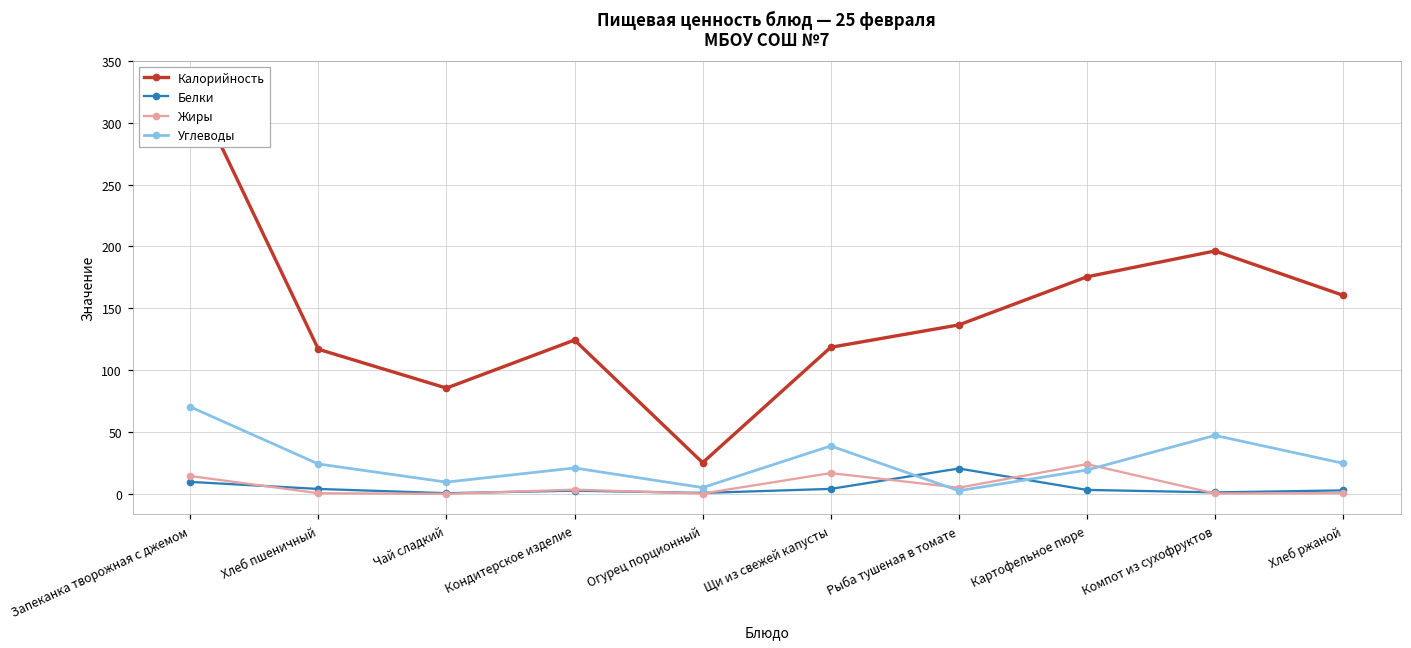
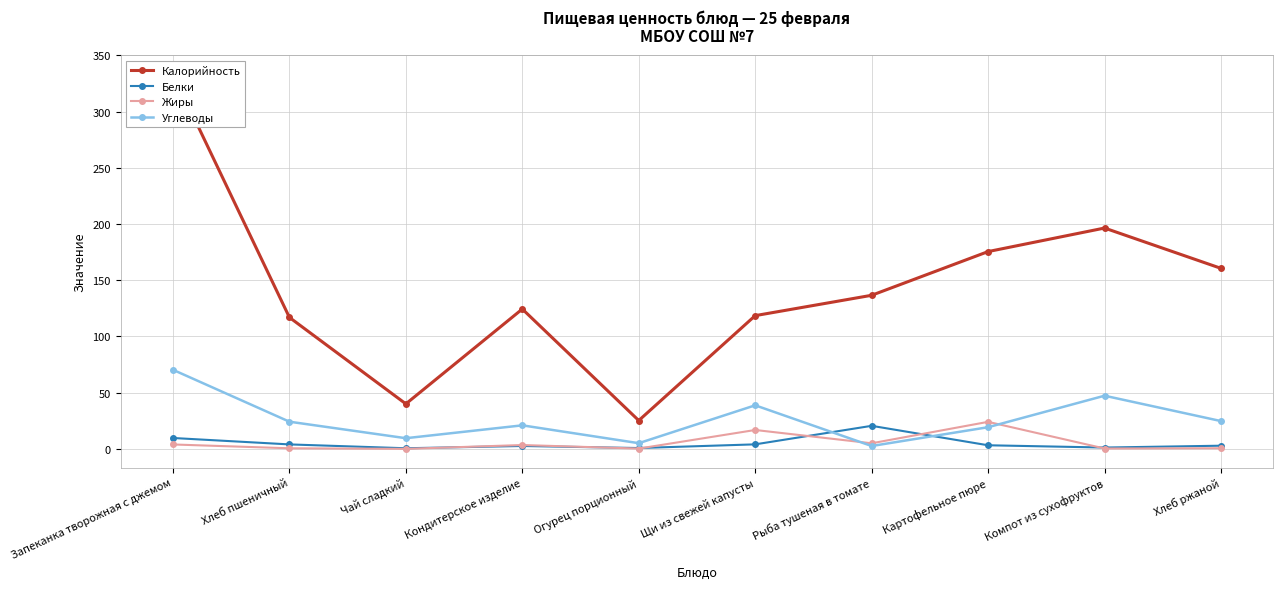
  {
    "Калорийность": {
      "Хлеб пшеничный": 117,
-     "Чай сладкий": 86,
+     "Чай сладкий": 40,
      "Кондитерское изделие": 124,
      "Огурец порционный": 25,
      "Щи из свежей капусты": 118,
      "Рыба тушеная в томате": 137,
      "Картофельное пюре": 175,
      "Компот из сухофруктов": 196,
      "Хлеб ржаной": 161
    },
    "Белки": {
      "Запеканка творожная с джемом": 10,
      "Хлеб пшеничный": 4,
      "Щи из свежей капусты": 4,
      "Рыба тушеная в томате": 20,
      "Картофельное пюре": 3
    },
    "Жиры": {
-     "Запеканка творожная с джемом": 14,
+     "Запеканка творожная с джемом": 4,
      "Хлеб пшеничный": 1,
      "Щи из свежей капусты": 17,
      "Рыба тушеная в томате": 5,
      "Картофельное пюре": 24
    },
    "Углеводы": {
      "Запеканка творожная с джемом": 70,
      "Хлеб пшеничный": 24,
      "Чай сладкий": 9,
      "Кондитерское изделие": 21,
      "Огурец порционный": 5,
      "Щи из свежей капусты": 39,
      "Рыба тушеная в томате": 3,
      "Картофельное пюре": 19,
      "Компот из сухофруктов": 47,
      "Хлеб ржаной": 25
    }
  }
